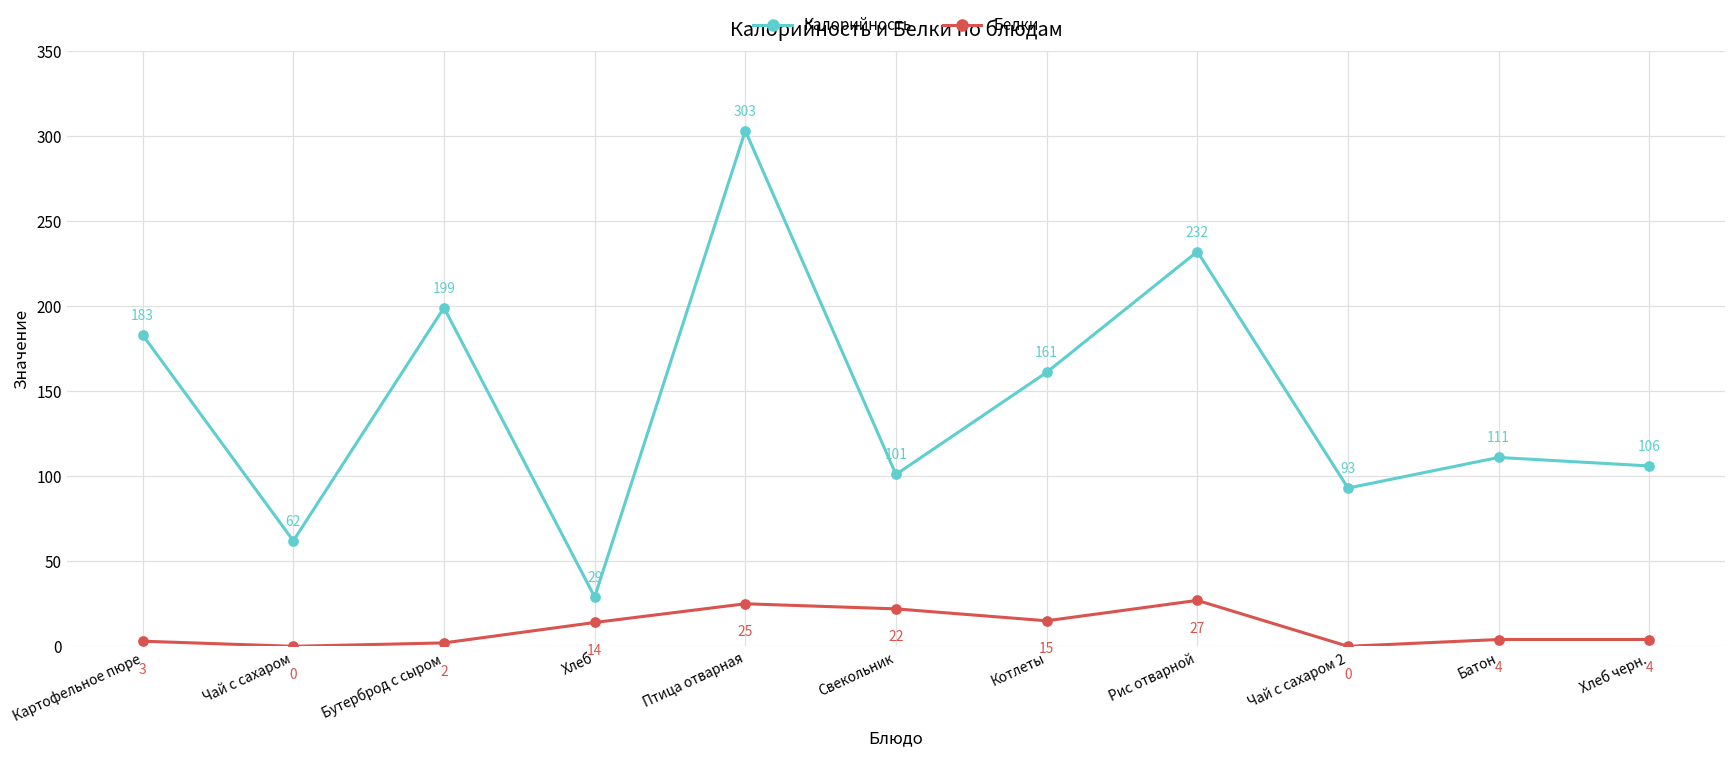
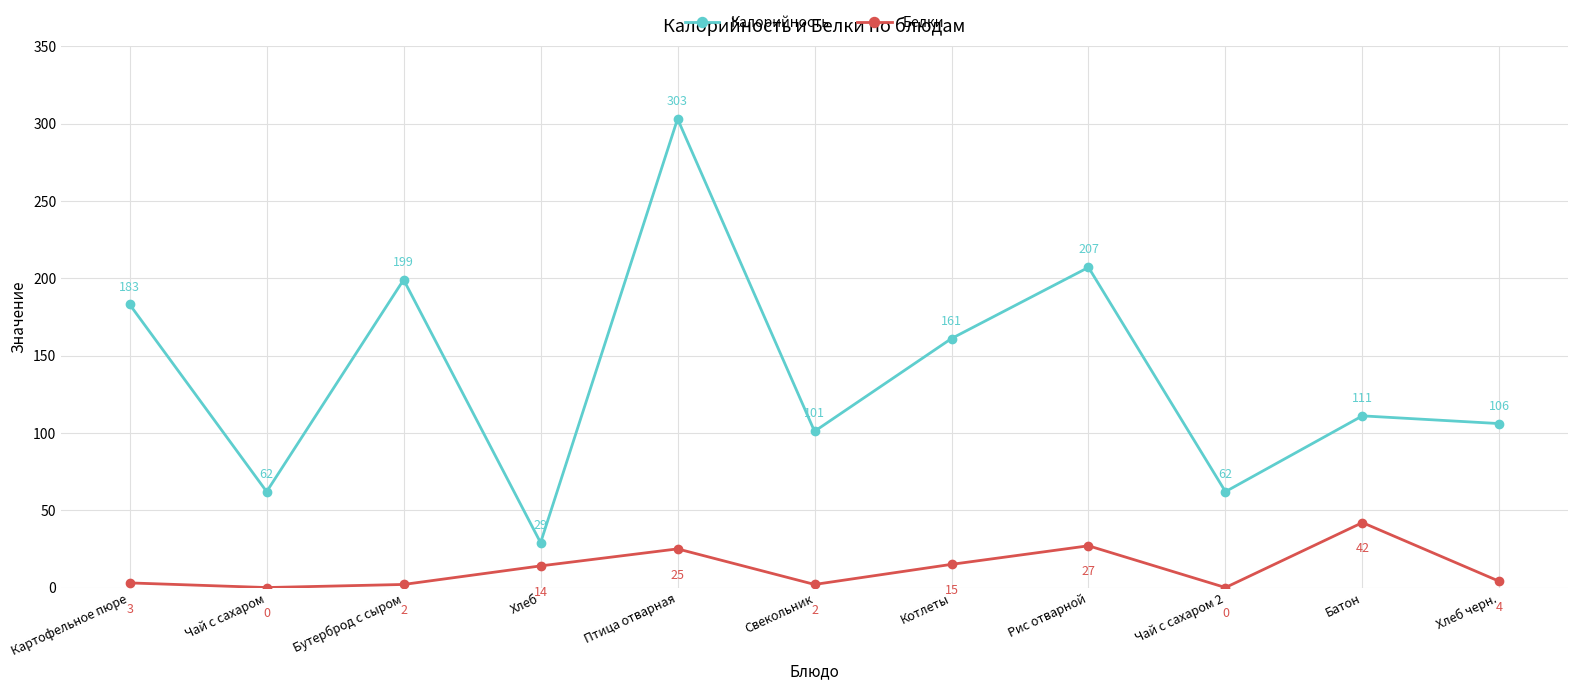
  {
    "Калорийность": {
      "Картофельное пюре": 183,
      "Чай с сахаром": 62,
      "Бутерброд с сыром": 199,
      "Хлеб": 29,
      "Птица отварная": 303,
      "Свекольник": 101,
      "Котлеты": 161,
-     "Рис отварной": 232,
-     "Чай с сахаром 2": 93,
+     "Рис отварной": 207,
+     "Чай с сахаром 2": 62,
      "Батон": 111,
      "Хлеб черн.": 106
    },
    "Белки": {
      "Картофельное пюре": 3,
      "Чай с сахаром": 0,
      "Бутерброд с сыром": 2,
      "Хлеб": 14,
      "Птица отварная": 25,
-     "Свекольник": 22,
+     "Свекольник": 2,
      "Котлеты": 15,
      "Рис отварной": 27,
      "Чай с сахаром 2": 0,
-     "Батон": 4,
+     "Батон": 42,
      "Хлеб черн.": 4
    }
  }
